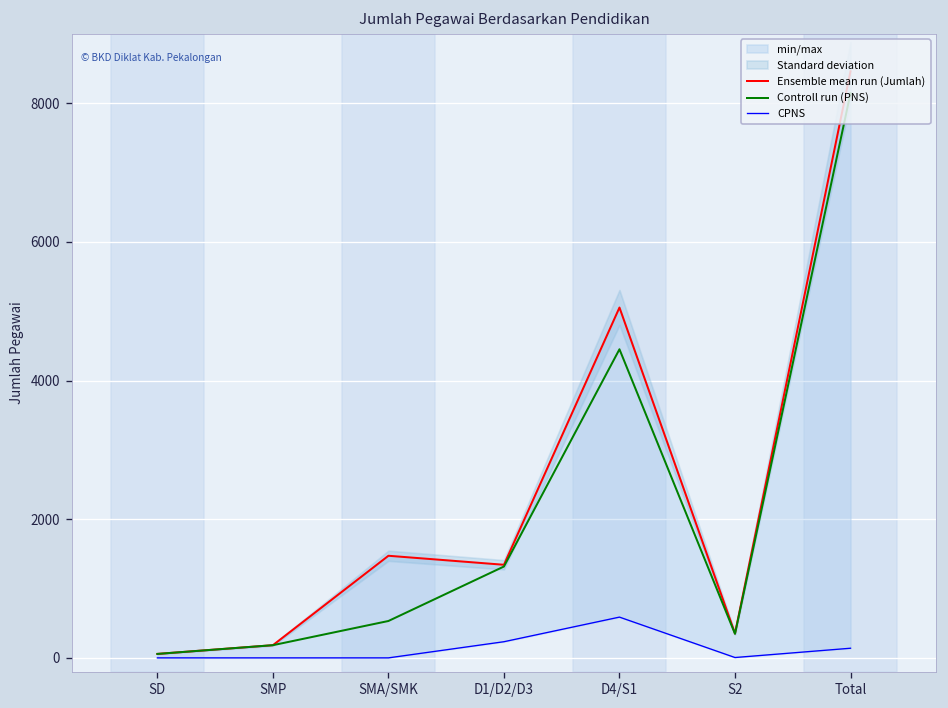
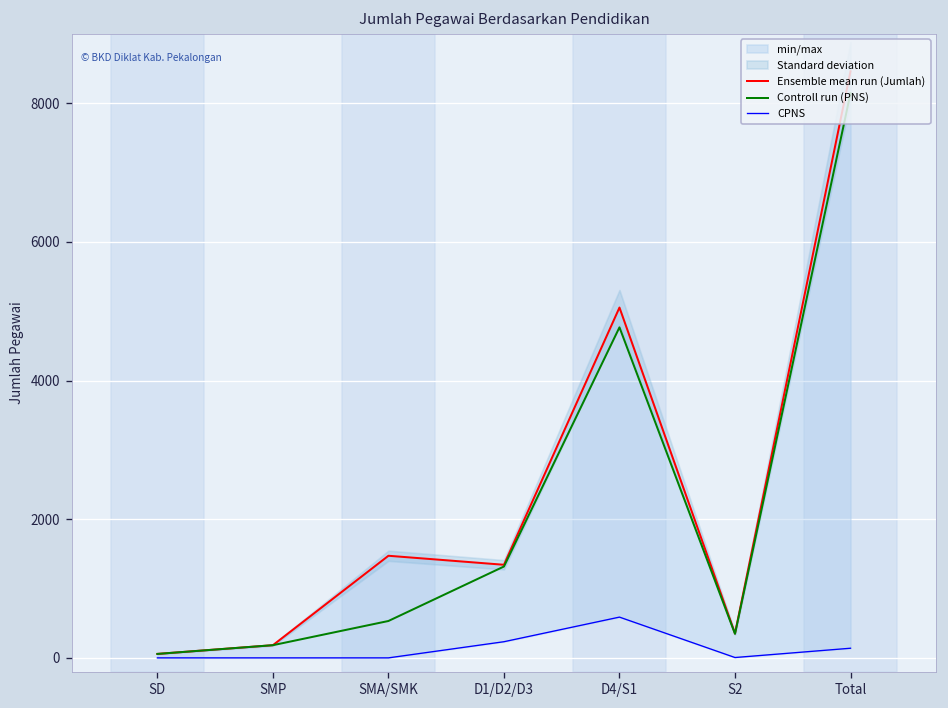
  {
    "Controll run (PNS)": {
      "SMA/SMK": 500,
-     "D4/S1": 4500
+     "D4/S1": 4800
    },
    "CPNS": {
      "SD": 0,
      "SMP": 0,
      "SMA/SMK": 0,
      "D1/D2/D3": 200,
      "D4/S1": 600,
      "S2": 0,
      "Total": 100
    }
  }
